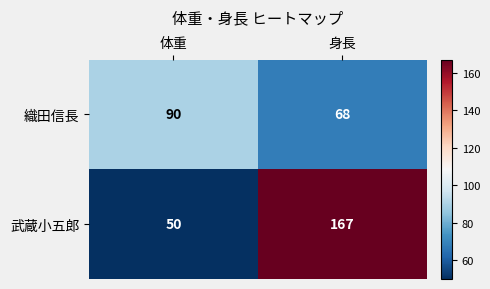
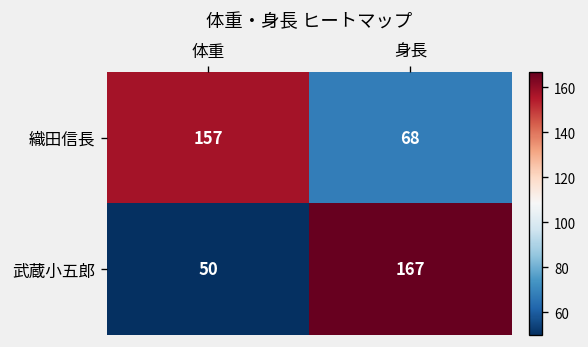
  {
    "織田信長": {
-     "体重": 90,
+     "体重": 157,
      "身長": 68
    },
    "武蔵小五郎": {
      "体重": 50,
      "身長": 167
    }
  }
